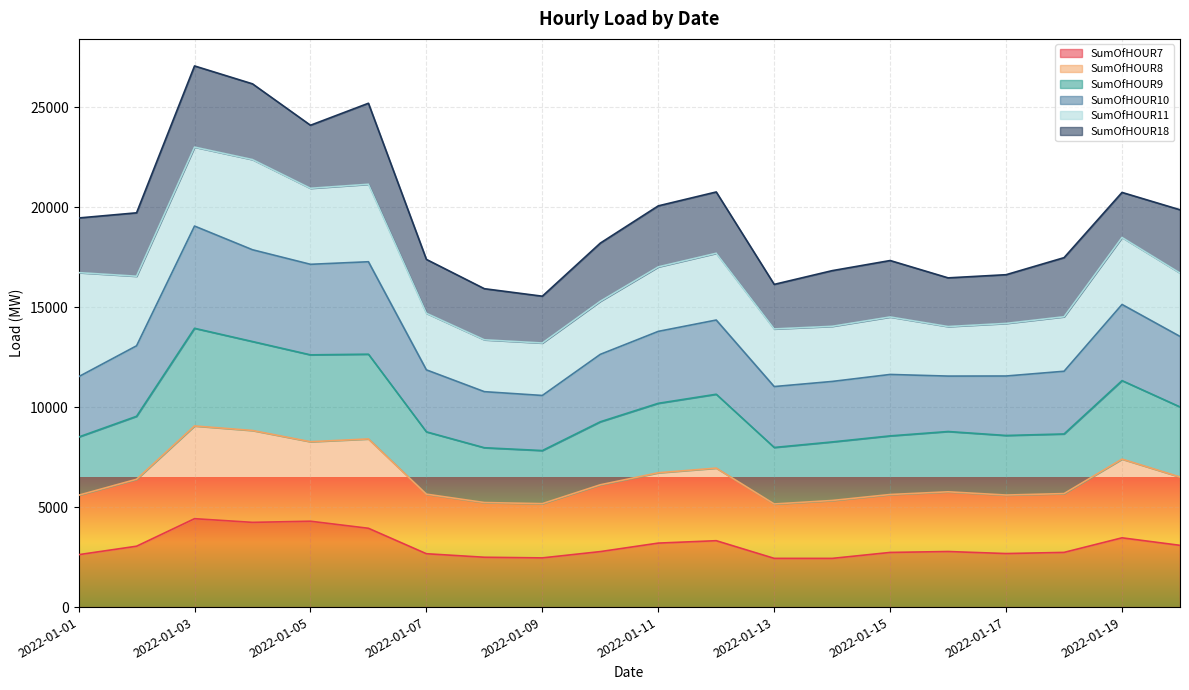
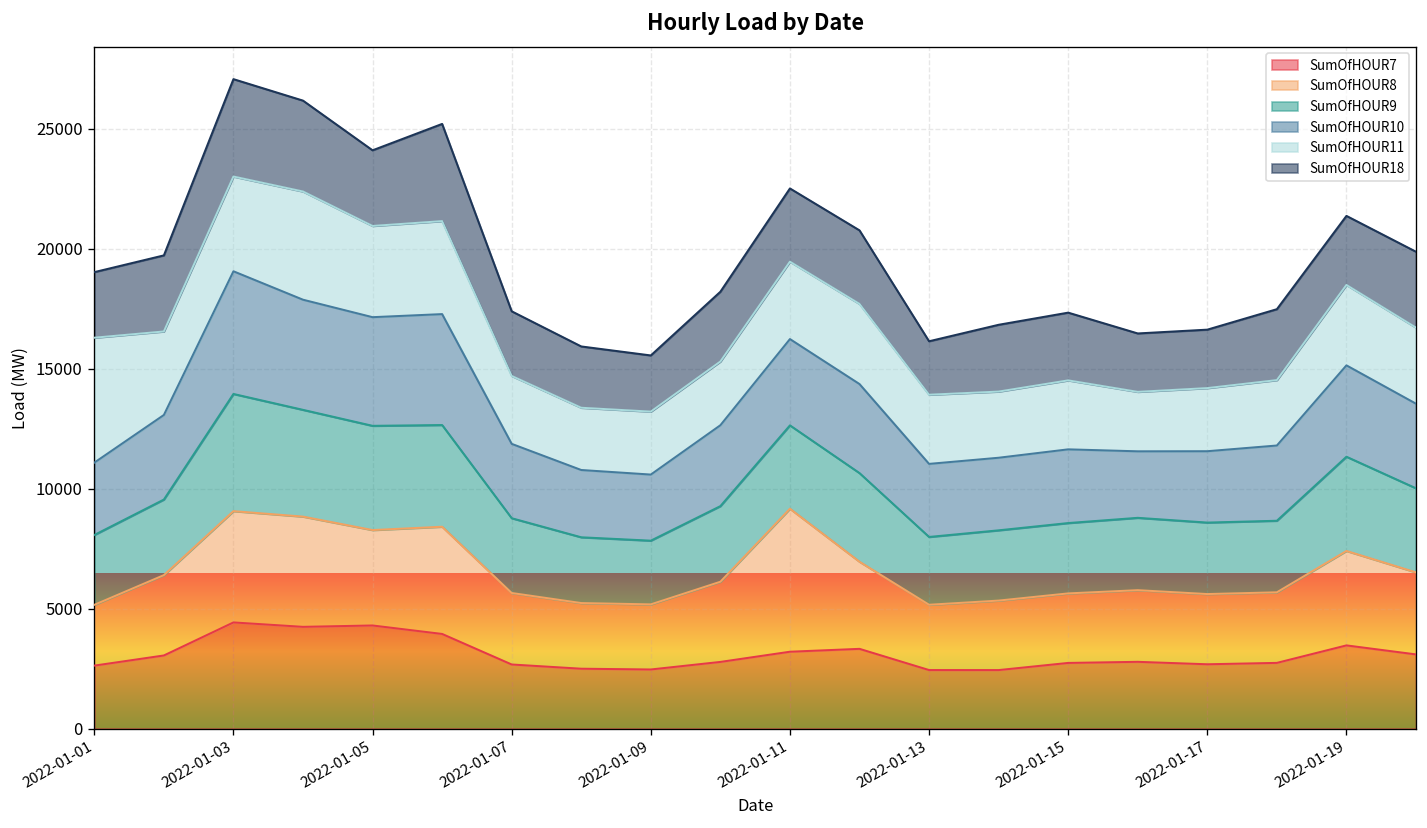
  {
    "SumOfHOUR7": {
      "2022-01-01": 2600,
      "2022-01-03": 4400,
      "2022-01-05": 4300,
      "2022-01-07": 2700,
      "2022-01-09": 2500,
      "2022-01-11": 3200,
      "2022-01-13": 2400,
      "2022-01-15": 2700,
      "2022-01-17": 2700,
      "2022-01-19": 3500
    },
    "SumOfHOUR8": {
-     "2022-01-01": 3000,
+     "2022-01-01": 2500,
      "2022-01-03": 4600,
      "2022-01-05": 4000,
      "2022-01-07": 3000,
      "2022-01-09": 2700,
-     "2022-01-11": 3500,
+     "2022-01-11": 6000,
      "2022-01-13": 2700,
      "2022-01-15": 2900,
      "2022-01-17": 2900,
      "2022-01-19": 3900
    },
    "SumOfHOUR11": {
      "2022-01-01": 5200,
      "2022-01-03": 3900,
      "2022-01-05": 3800,
      "2022-01-07": 2800,
      "2022-01-09": 2600,
      "2022-01-11": 3200,
      "2022-01-13": 2900,
      "2022-01-15": 2900,
      "2022-01-17": 2600,
      "2022-01-19": 3400
    },
    "SumOfHOUR18": {
      "2022-01-01": 2700,
      "2022-01-03": 4100,
      "2022-01-05": 3200,
      "2022-01-07": 2700,
      "2022-01-09": 2300,
      "2022-01-11": 3100,
      "2022-01-13": 2200,
      "2022-01-15": 2800,
      "2022-01-17": 2400,
-     "2022-01-19": 2300
+     "2022-01-19": 2900
    }
  }
